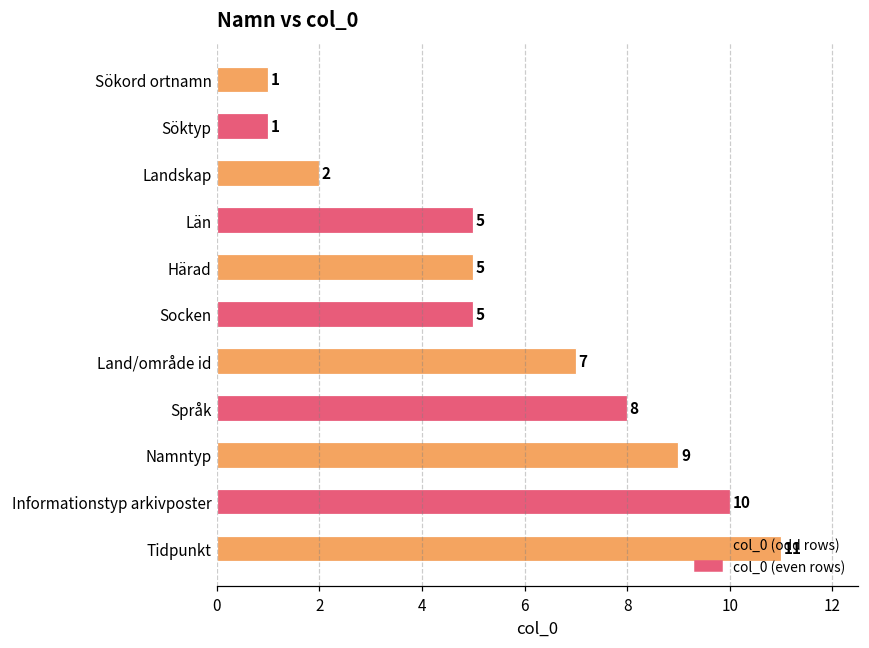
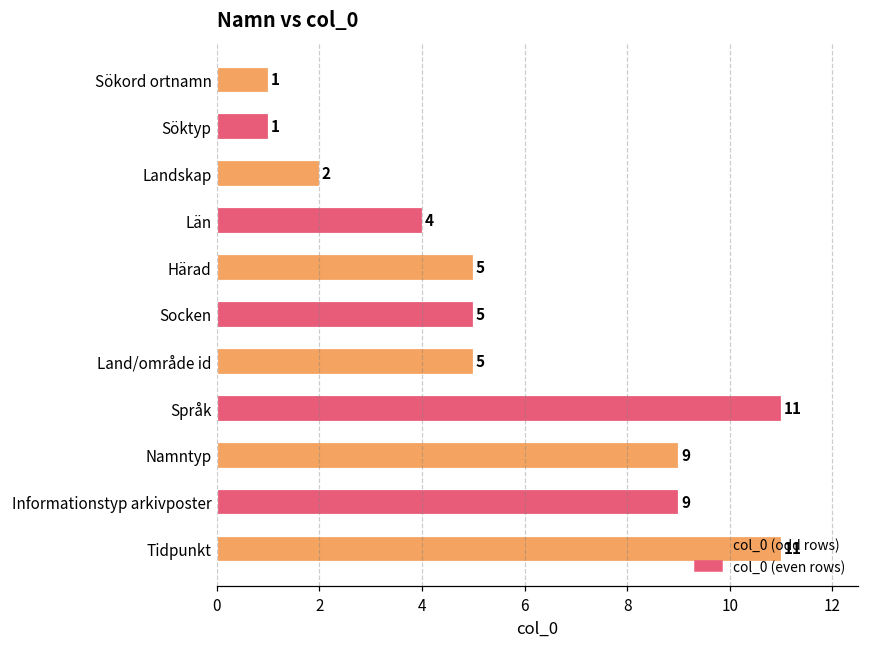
  {
    "Sökord ortnamn": 1,
    "Söktyp": 1,
    "Landskap": 2,
-   "Län": 5,
+   "Län": 4,
    "Härad": 5,
    "Socken": 5,
-   "Land/område id": 7,
-   "Språk": 8,
+   "Land/område id": 5,
+   "Språk": 11,
    "Namntyp": 9,
-   "Informationstyp arkivposter": 10,
+   "Informationstyp arkivposter": 9,
    "Tidpunkt": 11
  }
